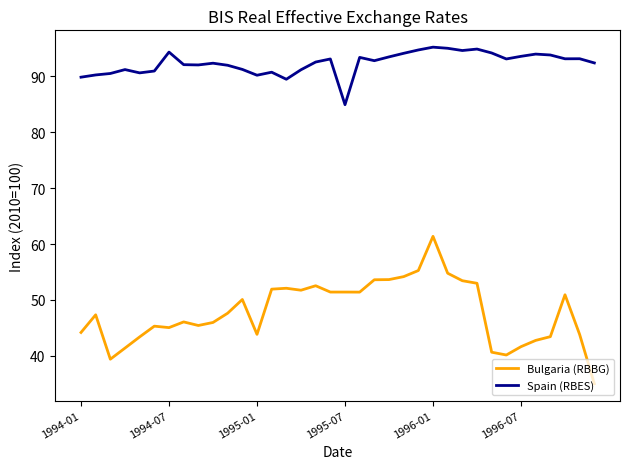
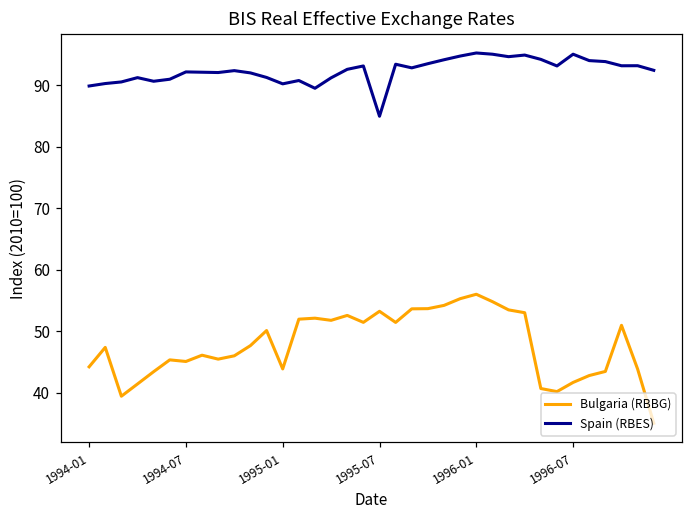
  {
    "Bulgaria (RBBG)": {
      "1994-01": 44,
      "1994-07": 45,
      "1995-01": 44,
-     "1995-07": 51,
-     "1996-01": 61,
+     "1995-07": 53,
+     "1996-01": 56,
      "1996-07": 42
    },
    "Spain (RBES)": {
      "1994-01": 90,
-     "1994-07": 94,
+     "1994-07": 92,
      "1995-01": 90,
      "1995-07": 85,
      "1996-01": 95,
-     "1996-07": 94
+     "1996-07": 95
    }
  }
